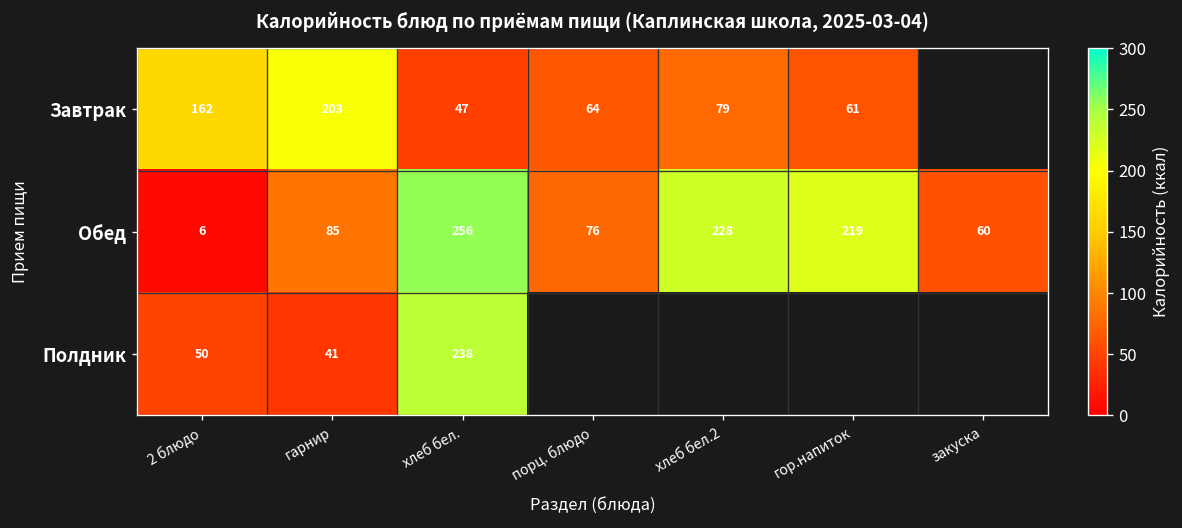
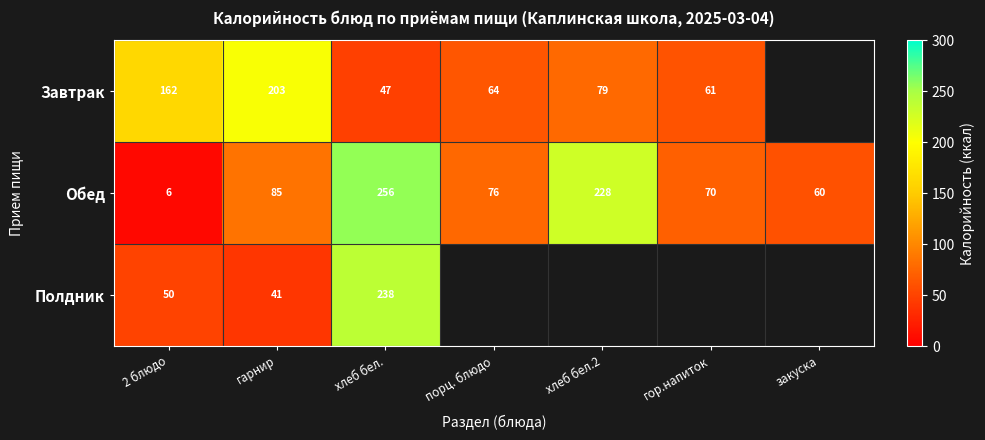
  {
    "Обед": {
-     "гор.напиток": 219
+     "гор.напиток": 70
    }
  }
